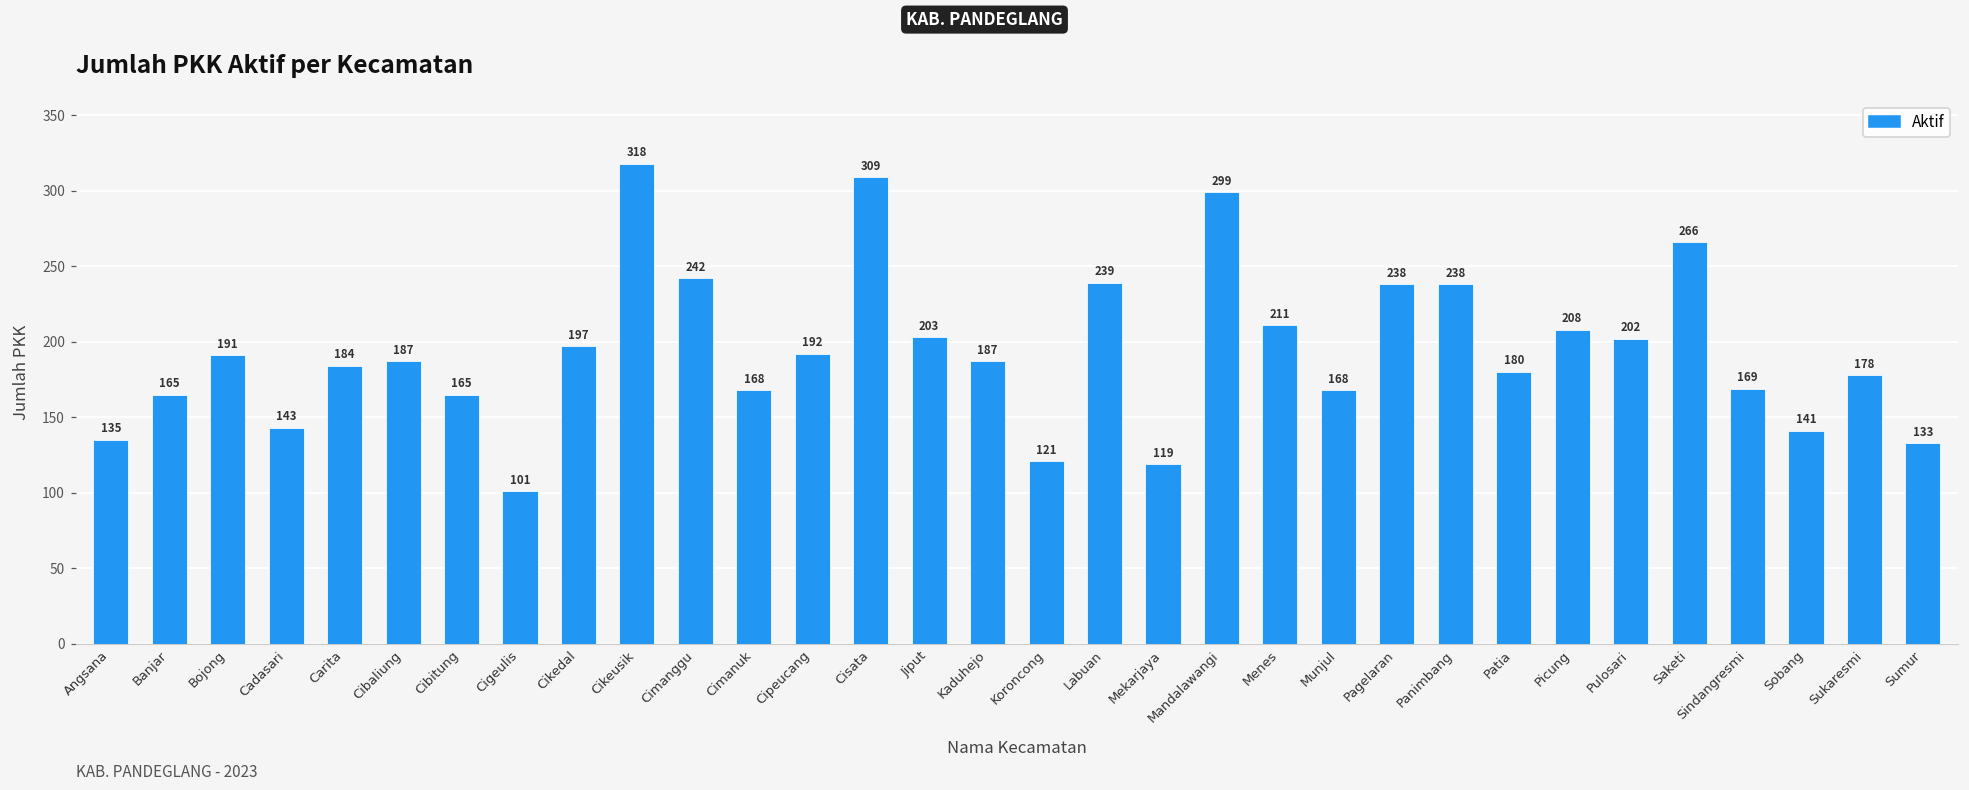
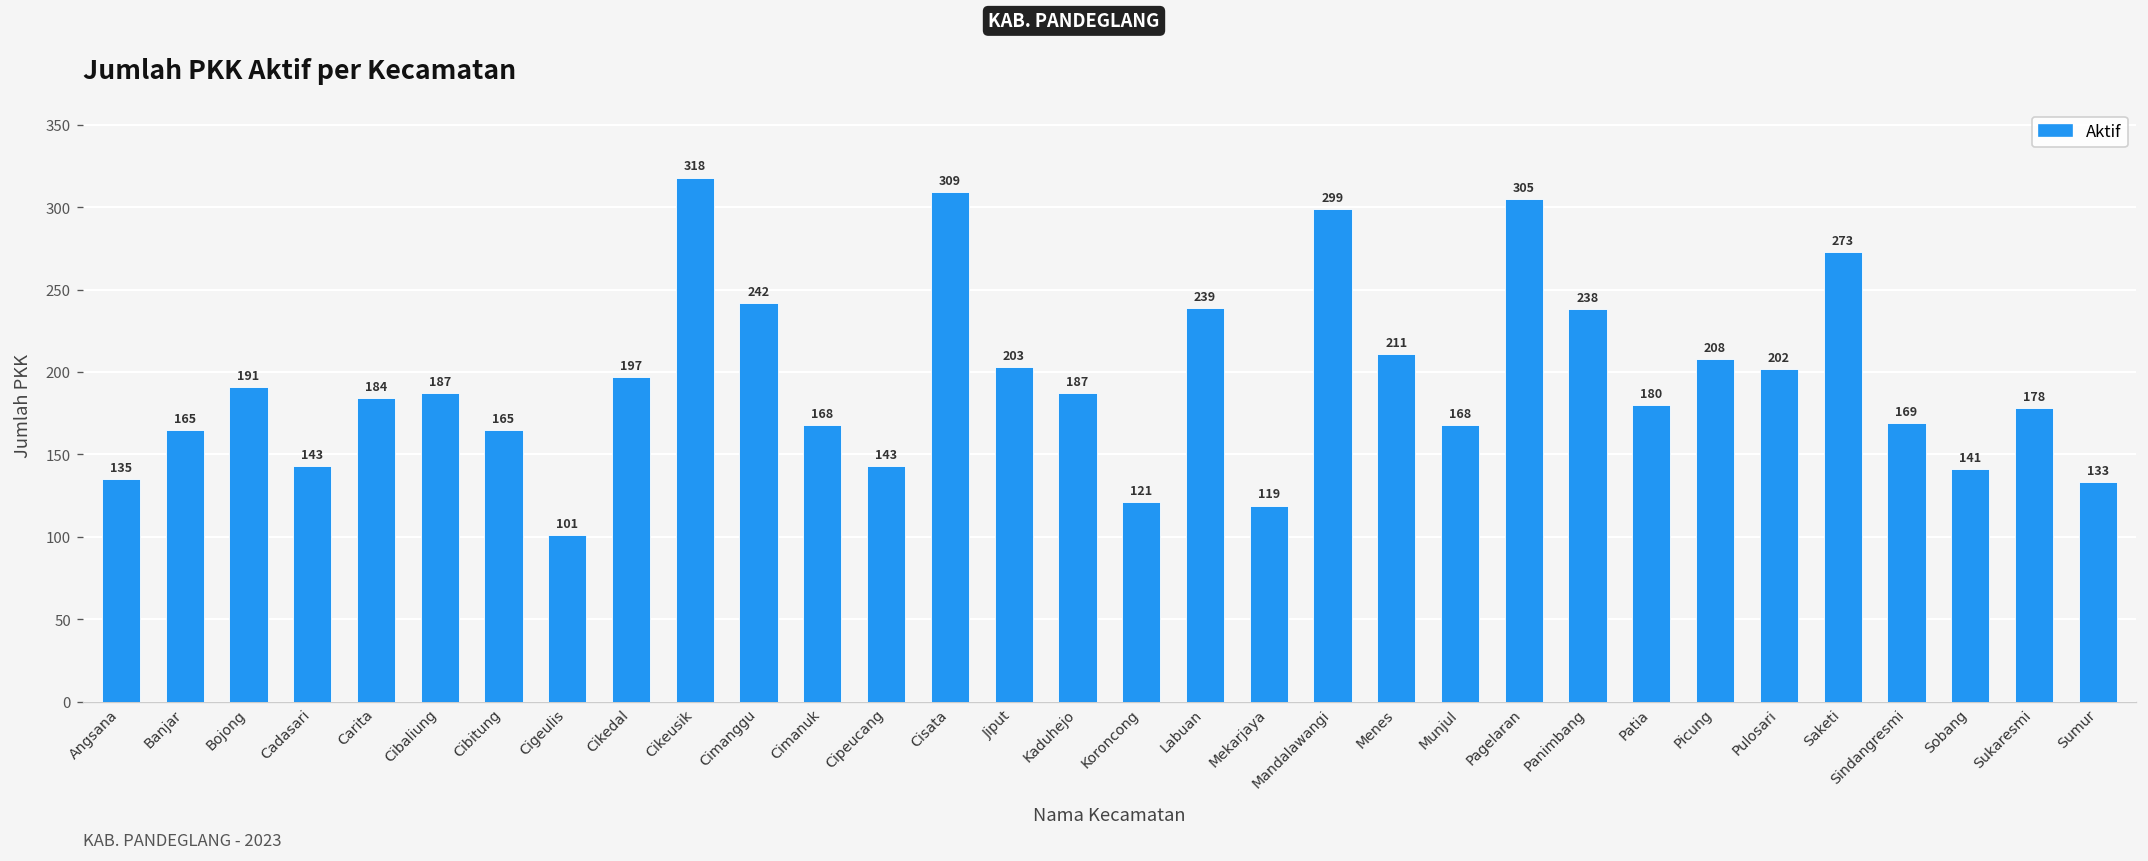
  {
    "Angsana": 135,
    "Banjar": 165,
    "Bojong": 191,
    "Cadasari": 143,
    "Carita": 184,
    "Cibaliung": 187,
    "Cibitung": 165,
    "Cigeulis": 101,
    "Cikedal": 197,
    "Cikeusik": 318,
    "Cimanggu": 242,
    "Cimanuk": 168,
-   "Cipeucang": 192,
+   "Cipeucang": 143,
    "Cisata": 309,
    "Jiput": 203,
    "Kaduhejo": 187,
    "Koroncong": 121,
    "Labuan": 239,
    "Mekarjaya": 119,
    "Mandalawangi": 299,
    "Menes": 211,
    "Munjul": 168,
-   "Pagelaran": 238,
+   "Pagelaran": 305,
    "Panimbang": 238,
    "Patia": 180,
    "Picung": 208,
    "Pulosari": 202,
-   "Saketi": 266,
+   "Saketi": 273,
    "Sindangresmi": 169,
    "Sobang": 141,
    "Sukaresmi": 178,
    "Sumur": 133
  }
